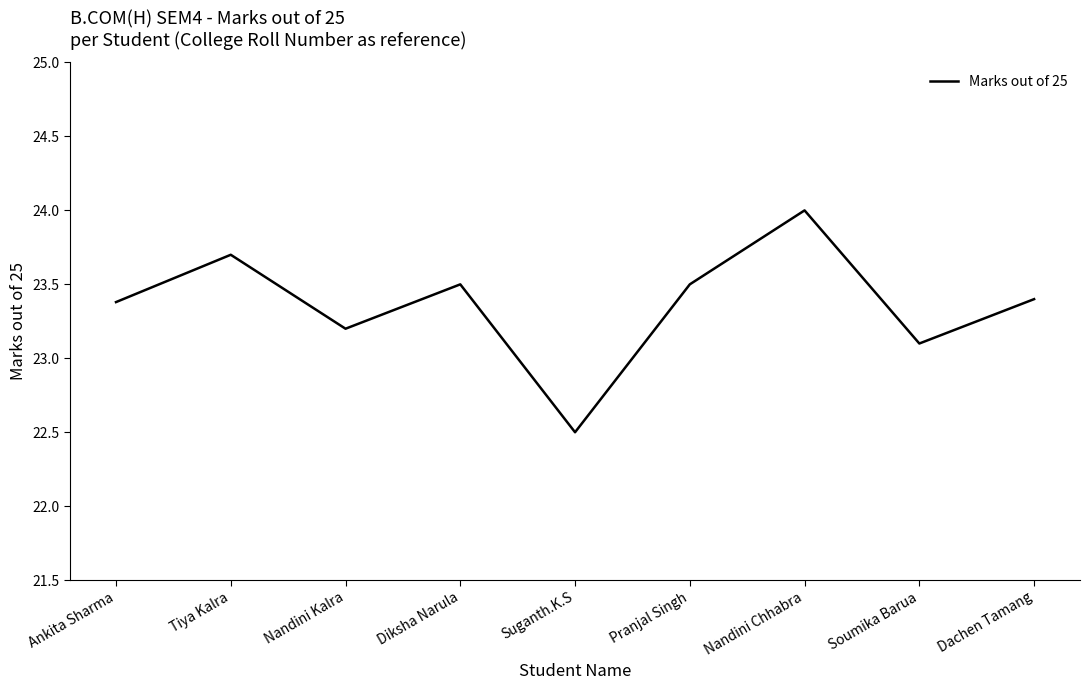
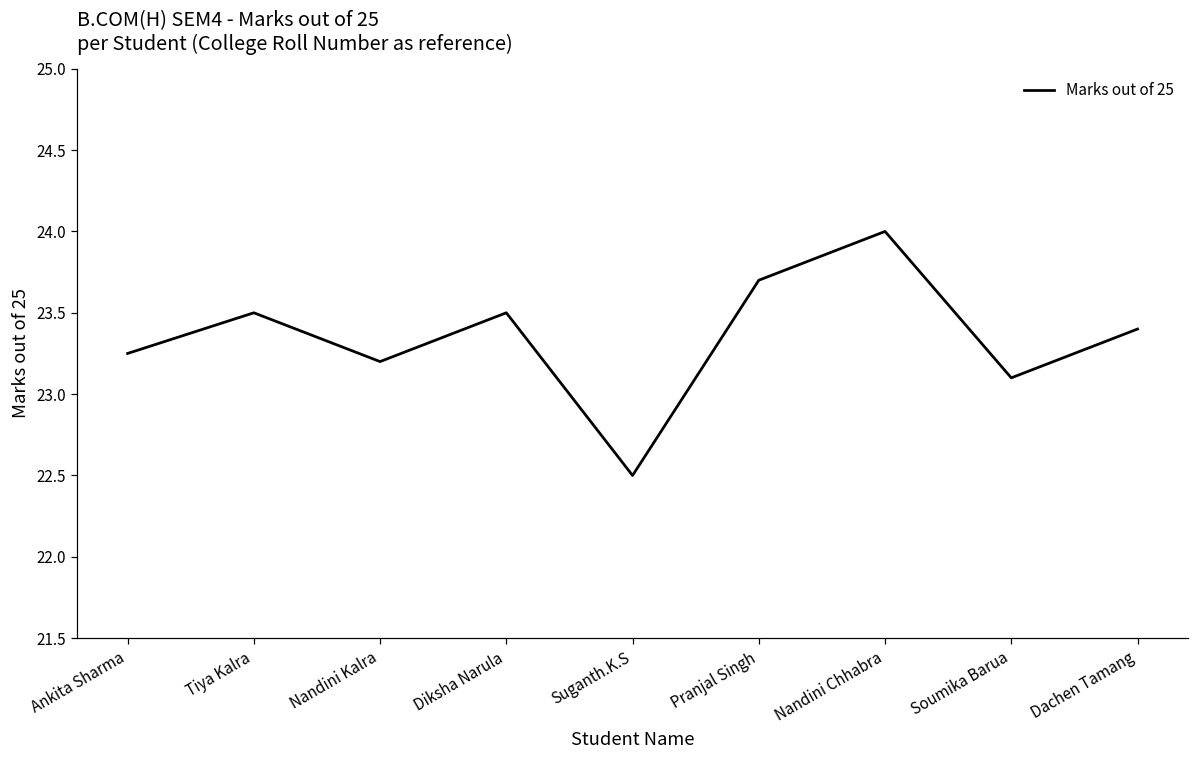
  {
-   "Ankita Sharma": 23.38,
-   "Tiya Kalra": 23.7,
+   "Ankita Sharma": 23.25,
+   "Tiya Kalra": 23.5,
    "Nandini Kalra": 23.20,
    "Diksha Narula": 23.50,
    "Suganth.K.S": 22.50,
-   "Pranjal Singh": 23.5,
+   "Pranjal Singh": 23.7,
    "Nandini Chhabra": 24.00,
    "Soumika Barua": 23.10,
    "Dachen Tamang": 23.40
  }
